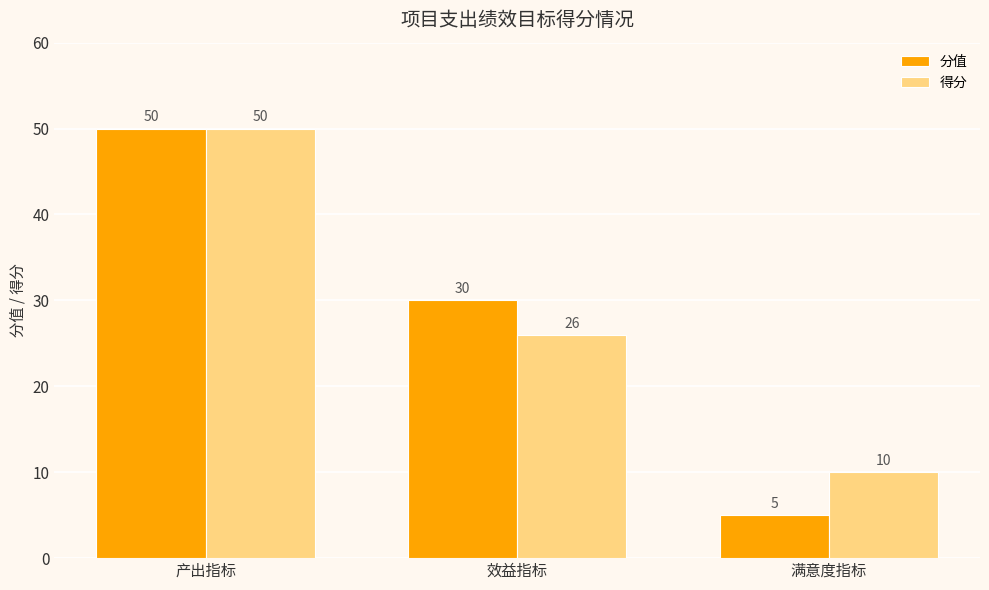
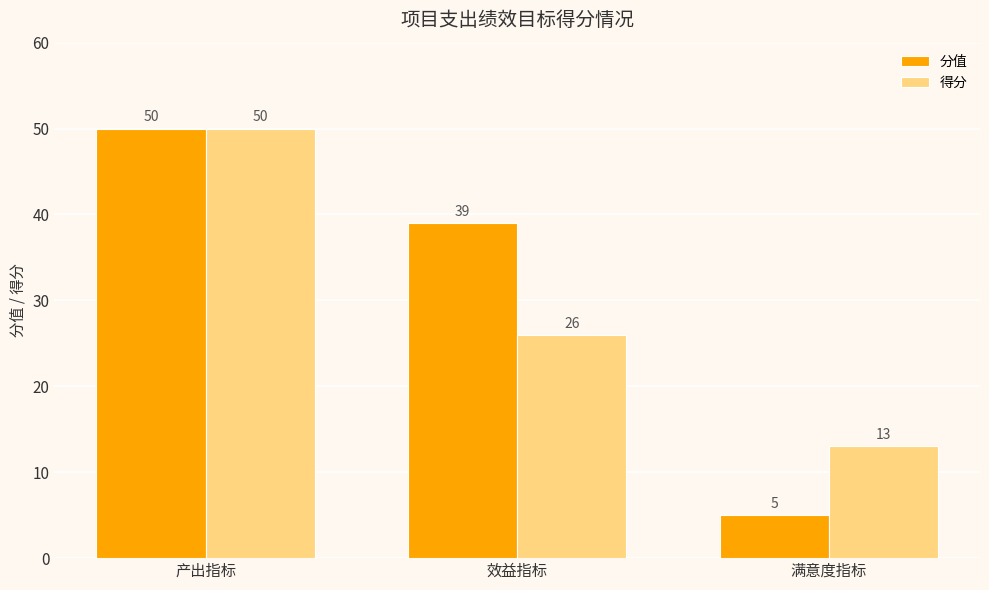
  {
    "分值": {
      "产出指标": 50,
-     "效益指标": 30,
+     "效益指标": 39,
      "满意度指标": 5
    },
    "得分": {
      "产出指标": 50,
      "效益指标": 26,
-     "满意度指标": 10
+     "满意度指标": 13
    }
  }
